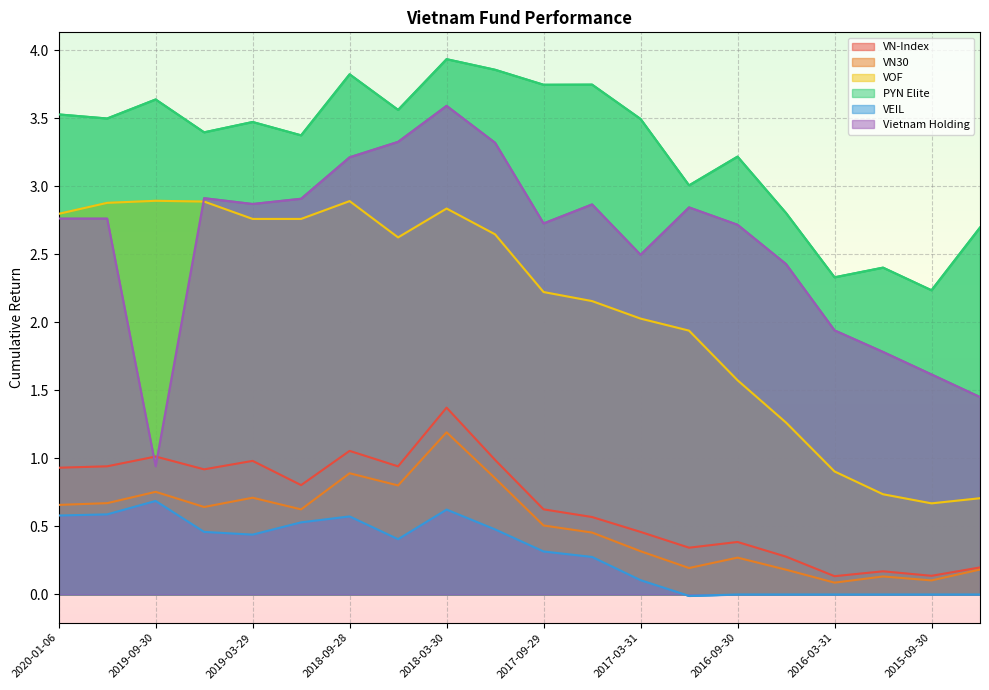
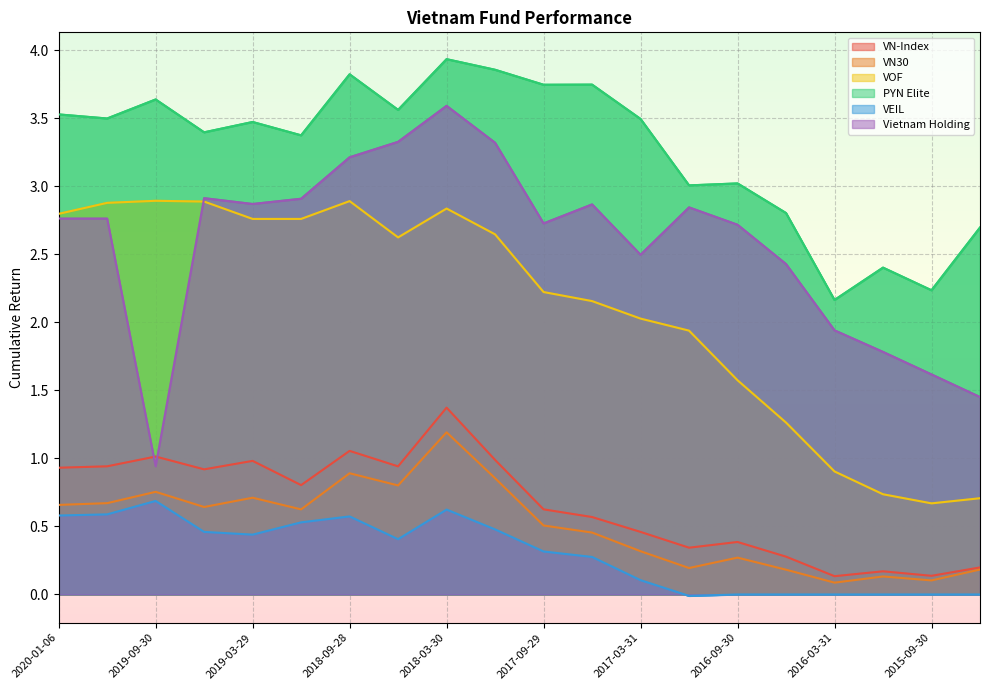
  {
    "PYN Elite": {
      "2020-01-06": 3.53,
      "2019-09-30": 3.64,
      "2019-03-29": 3.47,
      "2018-09-28": 3.82,
      "2018-03-30": 3.94,
      "2017-09-29": 3.75,
      "2017-03-31": 3.50,
-     "2016-09-30": 3.22,
-     "2016-03-31": 2.33,
+     "2016-09-30": 3.02,
+     "2016-03-31": 2.17,
      "2015-09-30": 2.24
    },
    "Vietnam Holding": {
      "2020-01-06": 2.76,
      "2019-09-30": 0.94,
      "2019-03-29": 2.87,
      "2018-09-28": 3.21,
      "2018-03-30": 3.59,
      "2017-09-29": 2.73,
      "2017-03-31": 2.50,
      "2016-09-30": 2.72,
      "2016-03-31": 1.94,
      "2015-09-30": 1.62
    }
  }
